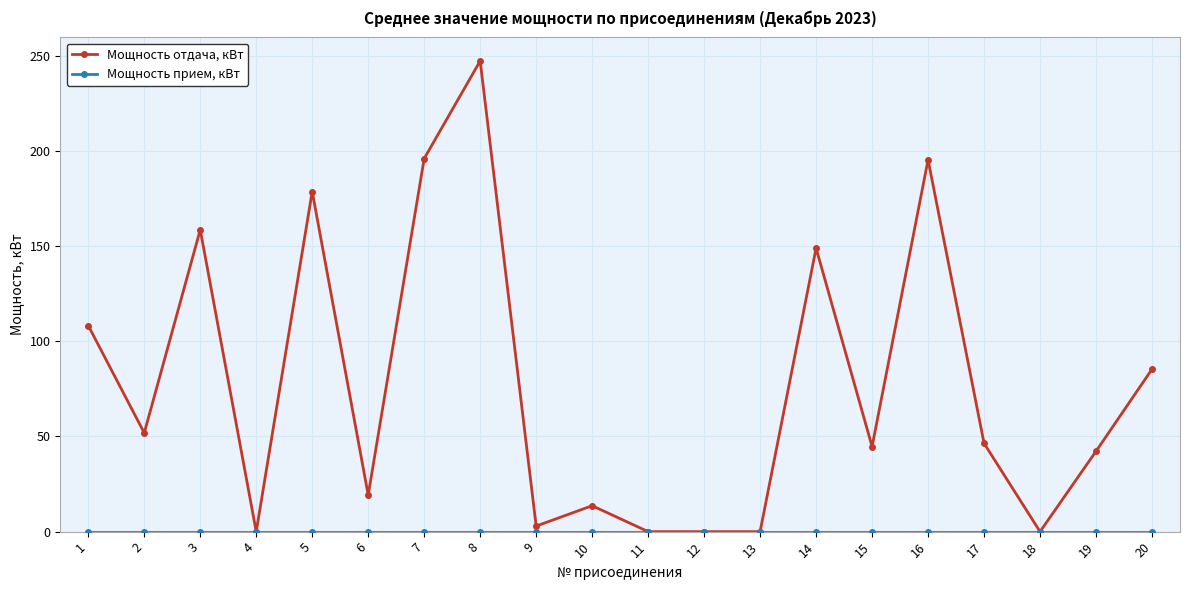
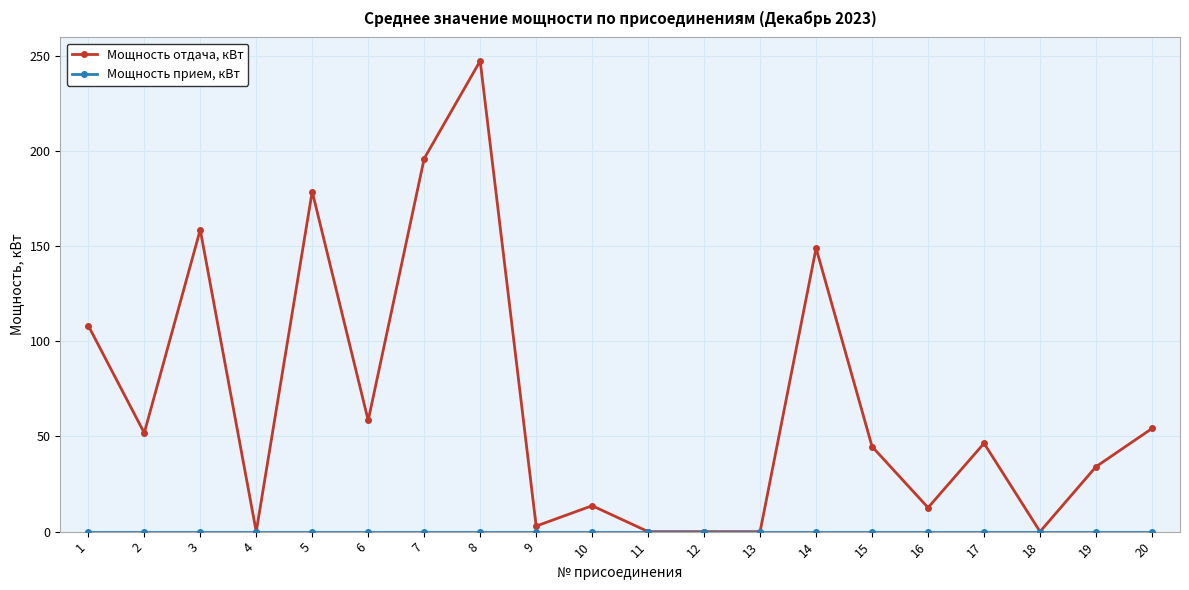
  {
    "Мощность отдача, кВт": {
      "1": 108,
      "2": 52,
      "3": 159,
      "5": 179,
-     "6": 19,
+     "6": 58,
      "7": 196,
      "8": 247,
      "9": 3,
      "10": 14,
      "14": 149,
      "15": 45,
-     "16": 195,
+     "16": 13,
      "17": 46,
-     "19": 42,
-     "20": 85
+     "19": 34,
+     "20": 54
    },
    "Мощность прием, кВт": {
      "1": 0,
      "2": 0,
      "3": 0,
      "5": 0,
      "6": 0,
      "7": 0,
      "8": 0,
      "9": 0,
      "10": 0,
      "14": 0,
      "15": 0,
      "16": 0,
      "17": 0,
      "19": 0,
      "20": 0
    }
  }
